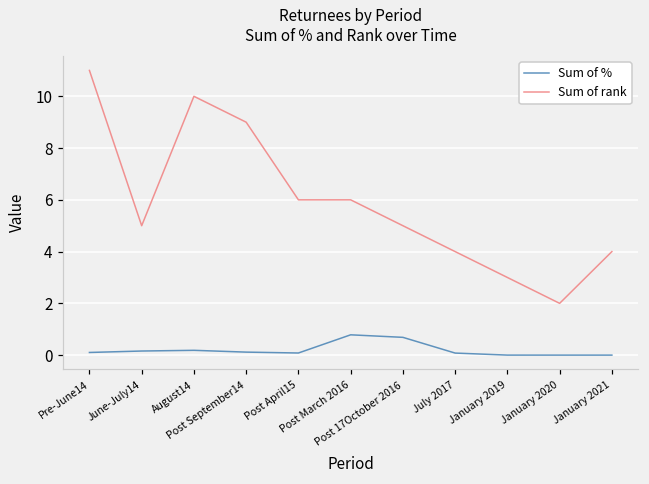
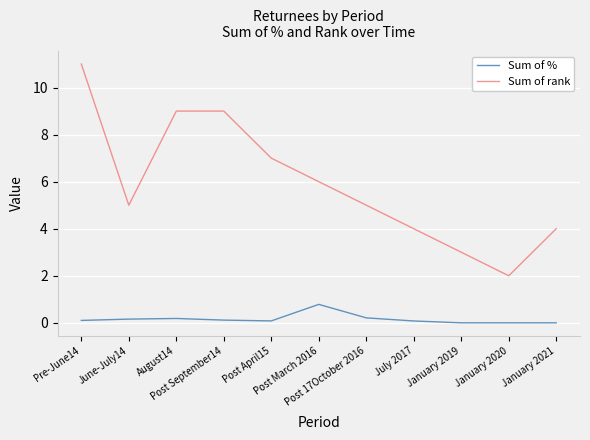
  {
    "Sum of %": {
      "Pre-June14": 0.1,
      "June-July14": 0.2,
      "August14": 0.2,
      "Post September14": 0.1,
      "Post April15": 0.1,
      "Post March 2016": 0.8,
-     "Post 17October 2016": 0.7,
+     "Post 17October 2016": 0.2,
      "July 2017": 0.1,
      "January 2019": 0.0,
      "January 2020": 0.0,
      "January 2021": 0.0
    },
    "Sum of rank": {
      "Pre-June14": 11,
      "June-July14": 5,
-     "August14": 10,
+     "August14": 9,
      "Post September14": 9,
-     "Post April15": 6,
+     "Post April15": 7,
      "Post March 2016": 6,
      "Post 17October 2016": 5,
      "July 2017": 4,
      "January 2019": 3,
      "January 2020": 2,
      "January 2021": 4
    }
  }
